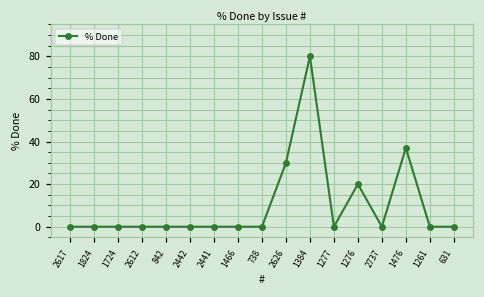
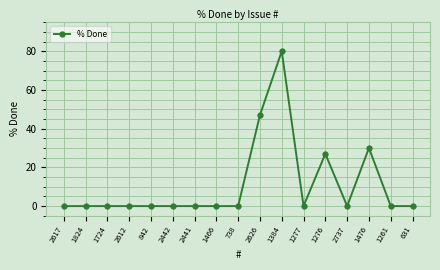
  {
    "2617": 0,
    "1824": 0,
    "1724": 0,
    "2612": 0,
    "842": 0,
    "2442": 0,
    "2441": 0,
    "1466": 0,
    "738": 0,
-   "2626": 30,
+   "2626": 47,
    "1384": 80,
    "1277": 0,
-   "1276": 20,
+   "1276": 27,
    "2737": 0,
-   "1476": 37,
+   "1476": 30,
    "1261": 0,
    "631": 0
  }
